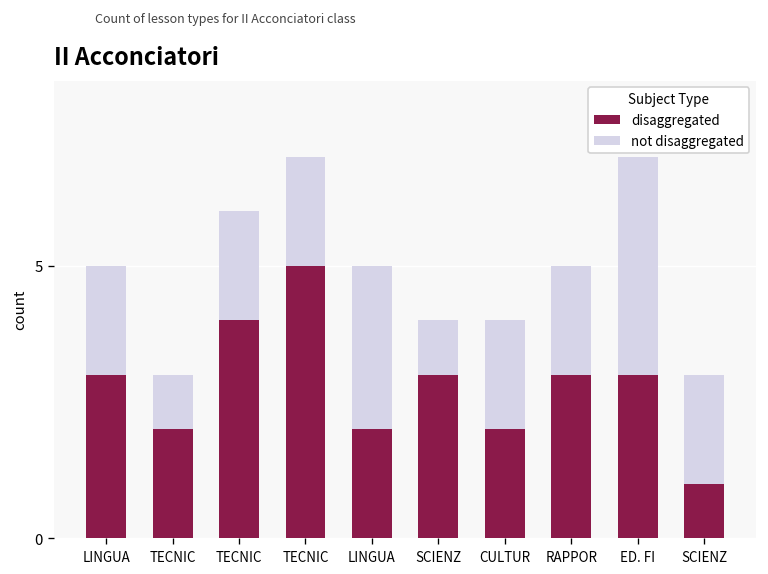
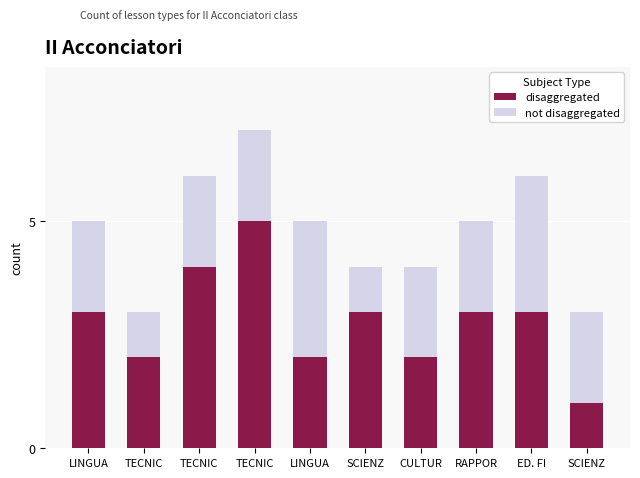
  {
    "disaggregated": {
      "CULTUR": 2,
      "RAPPOR": 3,
      "ED. FI": 3
    },
    "not disaggregated": {
      "CULTUR": 2,
      "RAPPOR": 2,
-     "ED. FI": 4
+     "ED. FI": 3
    }
  }
